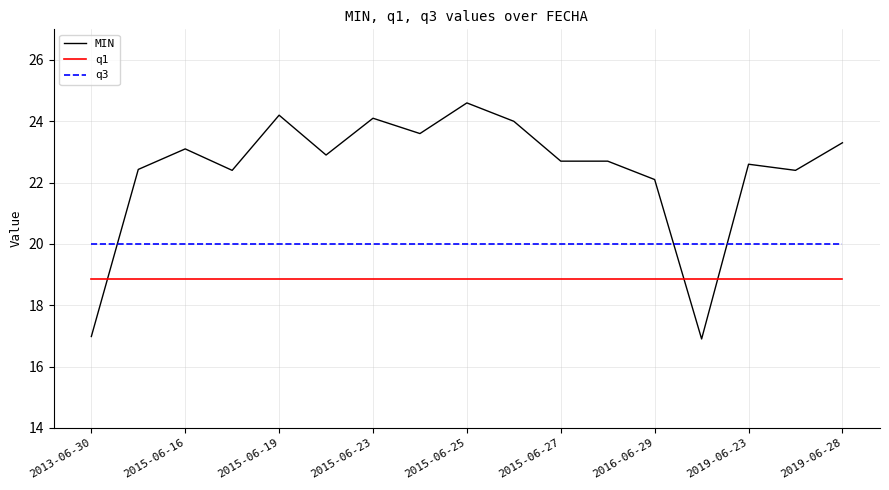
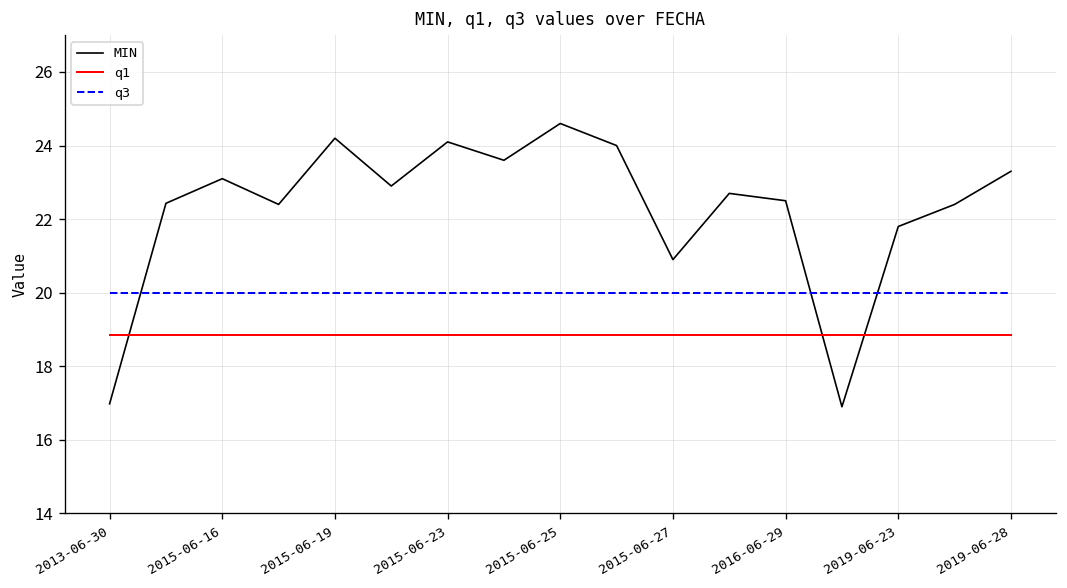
  {
    "MIN": {
      "2013-06-30": 17.0,
      "2015-06-16": 23.1,
      "2015-06-19": 24.2,
      "2015-06-23": 24.1,
      "2015-06-25": 24.6,
-     "2015-06-27": 22.7,
-     "2016-06-29": 22.1,
-     "2019-06-23": 22.6,
+     "2015-06-27": 20.9,
+     "2016-06-29": 22.5,
+     "2019-06-23": 21.8,
      "2019-06-28": 23.3
    },
    "q1": {
      "2013-06-30": 18.8,
      "2015-06-16": 18.8,
      "2015-06-19": 18.8,
      "2015-06-23": 18.8,
      "2015-06-25": 18.8,
      "2015-06-27": 18.8,
      "2016-06-29": 18.8,
      "2019-06-23": 18.8,
      "2019-06-28": 18.8
    },
    "q3": {
      "2013-06-30": 20.0,
      "2015-06-16": 20.0,
      "2015-06-19": 20.0,
      "2015-06-23": 20.0,
      "2015-06-25": 20.0,
      "2015-06-27": 20.0,
      "2016-06-29": 20.0,
      "2019-06-23": 20.0,
      "2019-06-28": 20.0
    }
  }
